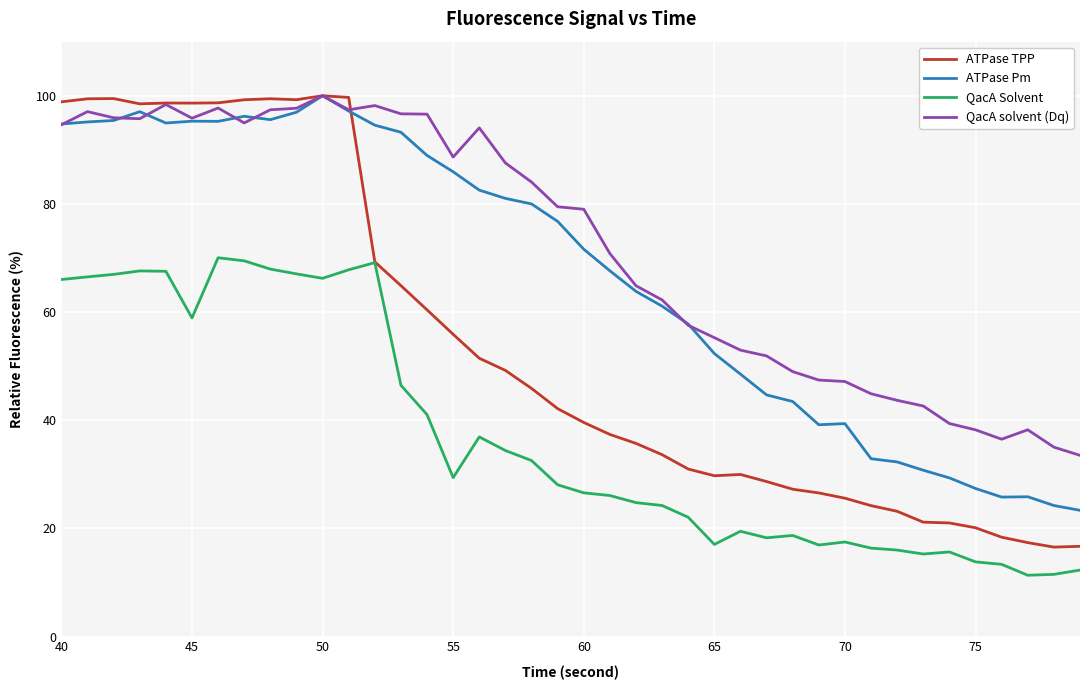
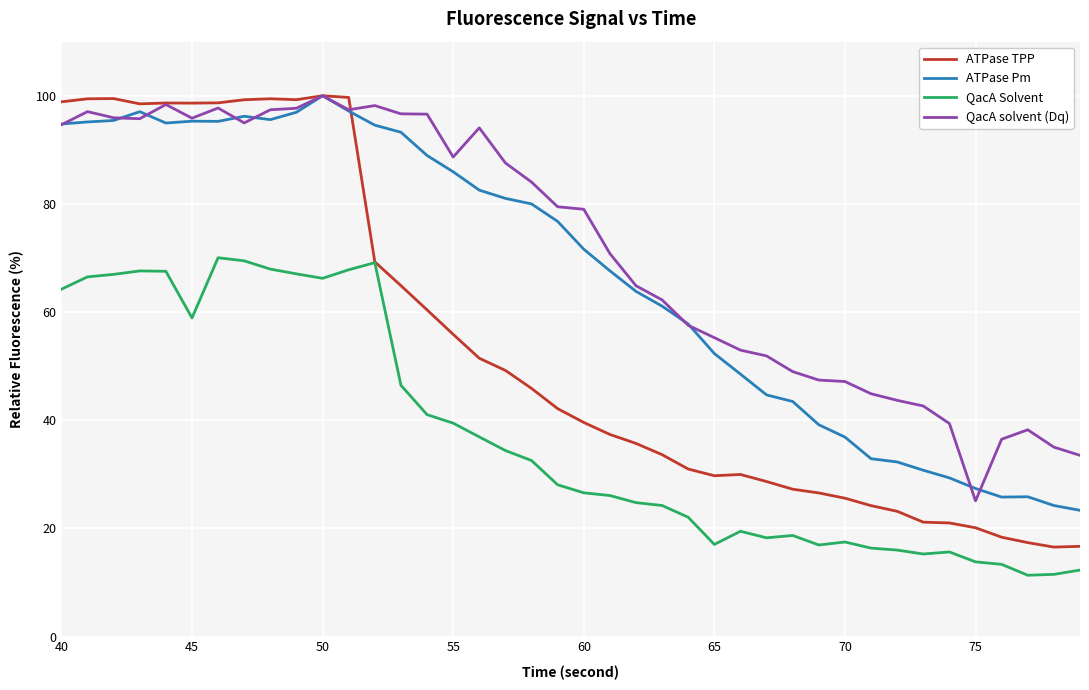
  {
    "ATPase TPP": {
      "40": 99,
      "45": 99,
      "55": 56,
      "60": 40,
      "65": 30,
      "70": 26,
      "75": 20
    },
    "ATPase Pm": {
      "45": 95,
      "55": 86,
      "60": 72,
      "65": 52,
-     "70": 39,
+     "70": 37,
      "75": 27
    },
    "QacA Solvent": {
-     "40": 66,
+     "40": 64,
      "45": 59,
      "50": 66,
-     "55": 29,
+     "55": 39,
      "60": 27,
      "65": 17,
      "70": 17,
      "75": 14
    },
    "QacA solvent (Dq)": {
      "45": 96,
      "55": 89,
      "60": 79,
      "65": 55,
      "70": 47,
-     "75": 38
+     "75": 25
    }
  }
